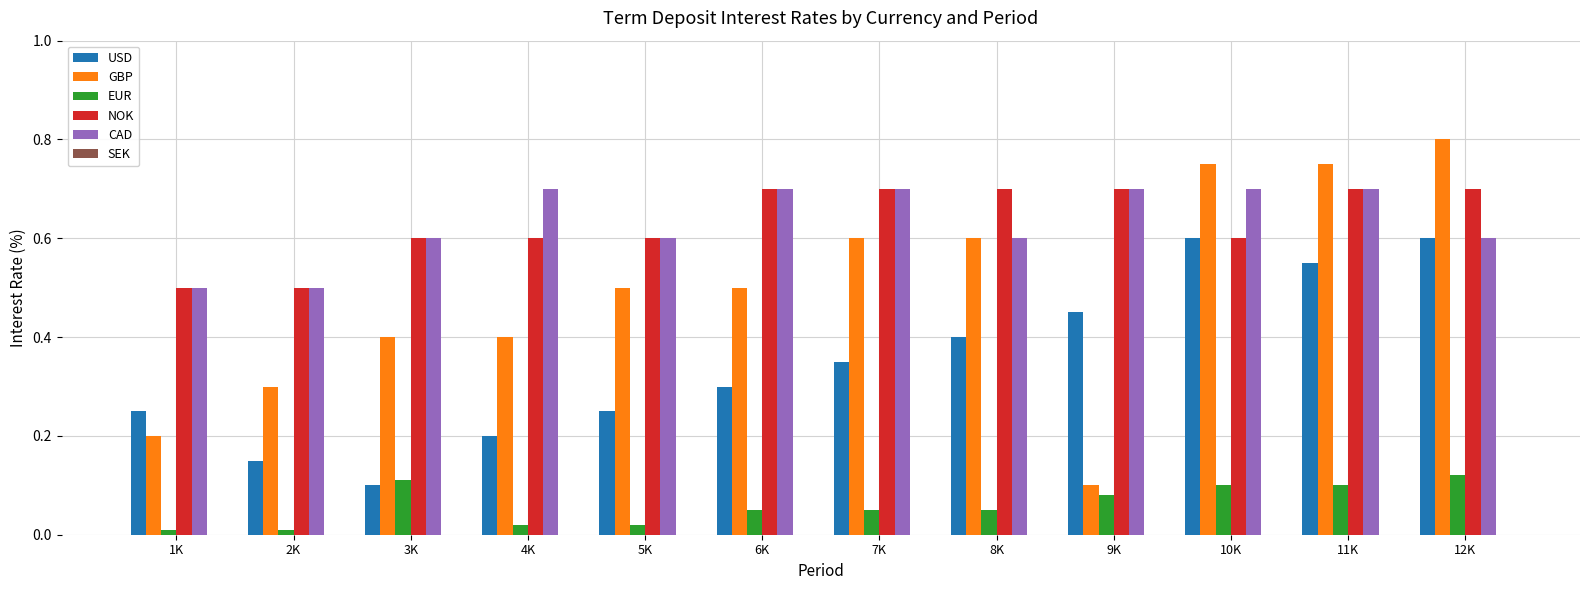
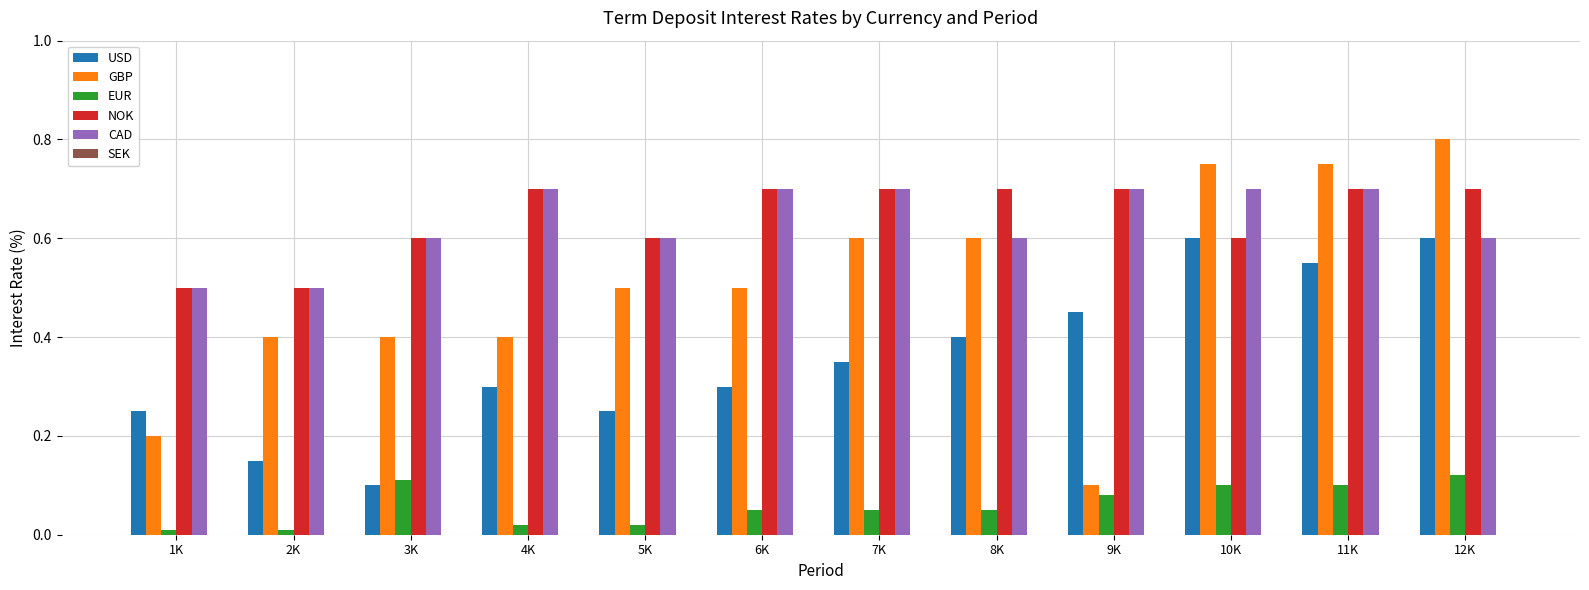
  {
    "USD": {
      "1K": 0.25,
      "2K": 0.15,
      "3K": 0.1,
-     "4K": 0.2,
+     "4K": 0.3,
      "5K": 0.25,
      "6K": 0.3,
      "7K": 0.35,
      "8K": 0.4,
      "9K": 0.45,
      "10K": 0.6,
      "11K": 0.55,
      "12K": 0.6
    },
    "GBP": {
      "1K": 0.2,
-     "2K": 0.3,
+     "2K": 0.4,
      "3K": 0.4,
      "4K": 0.4,
      "5K": 0.5,
      "6K": 0.5,
      "7K": 0.6,
      "8K": 0.6,
      "9K": 0.1,
      "10K": 0.75,
      "11K": 0.75,
      "12K": 0.8
    },
    "EUR": {
      "1K": 0.01,
      "2K": 0.01,
      "3K": 0.11,
      "4K": 0.02,
      "5K": 0.02,
      "6K": 0.05,
      "7K": 0.05,
      "8K": 0.05,
      "9K": 0.08,
      "10K": 0.1,
      "11K": 0.1,
      "12K": 0.12
    },
    "NOK": {
      "1K": 0.5,
      "2K": 0.5,
      "3K": 0.6,
-     "4K": 0.6,
+     "4K": 0.7,
      "5K": 0.6,
      "6K": 0.7,
      "7K": 0.7,
      "8K": 0.7,
      "9K": 0.7,
      "10K": 0.6,
      "11K": 0.7,
      "12K": 0.7
    },
    "CAD": {
      "1K": 0.5,
      "2K": 0.5,
      "3K": 0.6,
      "4K": 0.7,
      "5K": 0.6,
      "6K": 0.7,
      "7K": 0.7,
      "8K": 0.6,
      "9K": 0.7,
      "10K": 0.7,
      "11K": 0.7,
      "12K": 0.6
    },
    "SEK": {
      "1K": 0.0,
      "2K": 0.0,
      "3K": 0.0,
      "4K": 0.0,
      "5K": 0.0,
      "6K": 0.0,
      "7K": 0.0,
      "8K": 0.0,
      "9K": 0.0,
      "10K": 0.0,
      "11K": 0.0,
      "12K": 0.0
    }
  }
